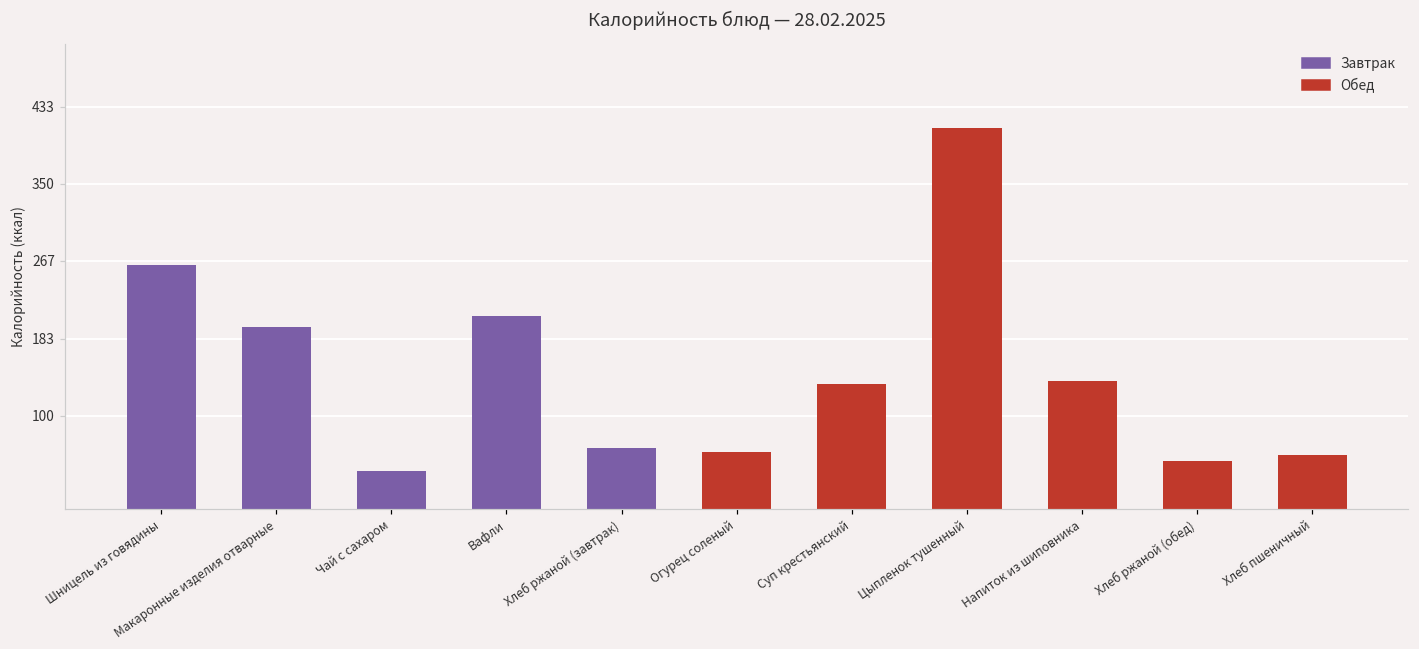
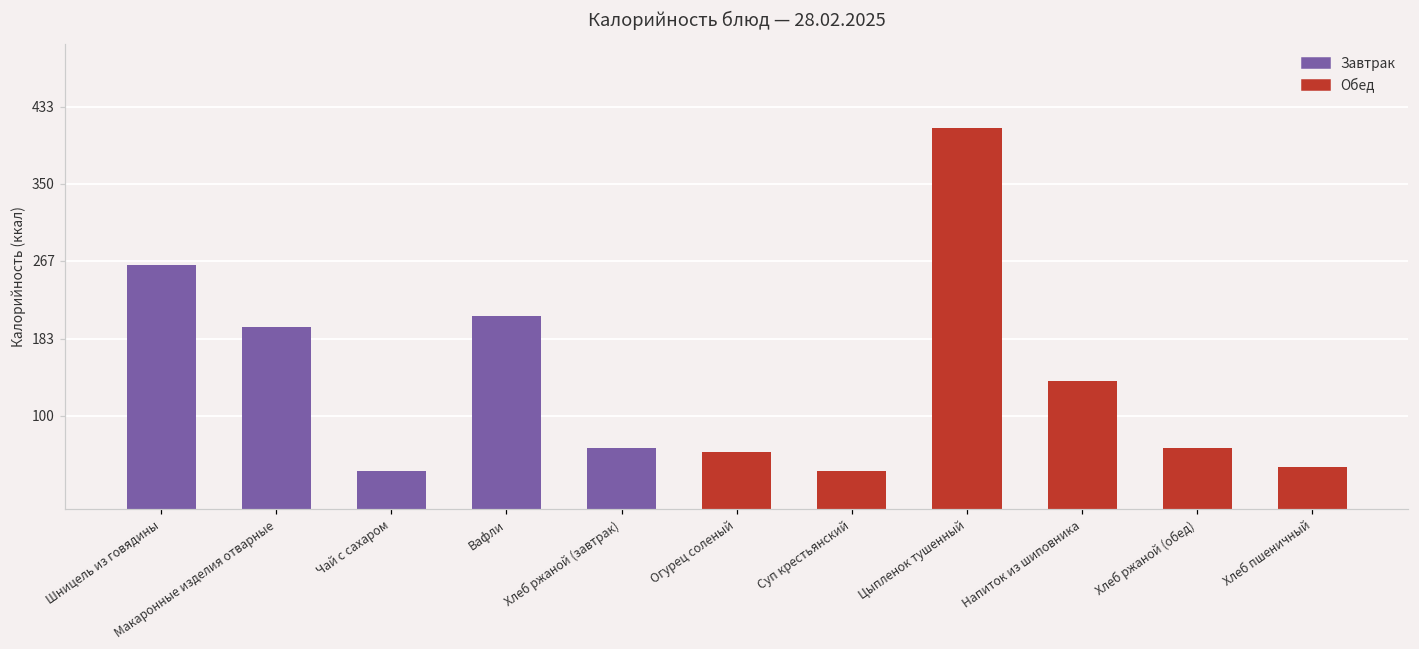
  {
    "Завтрак": {
      "Шницель из говядины": 260,
      "Макаронные изделия отварные": 200,
      "Чай с сахаром": 40,
      "Вафли": 210,
      "Хлеб ржаной (завтрак)": 70,
      "Огурец соленый": 0,
      "Суп крестьянский": 0,
      "Цыпленок тушенный": 0,
      "Напиток из шиповника": 0,
      "Хлеб ржаной (обед)": 0,
      "Хлеб пшеничный": 0
    },
    "Обед": {
      "Шницель из говядины": 0,
      "Макаронные изделия отварные": 0,
      "Чай с сахаром": 0,
      "Вафли": 0,
      "Хлеб ржаной (завтрак)": 0,
      "Огурец соленый": 60,
-     "Суп крестьянский": 130,
+     "Суп крестьянский": 40,
      "Цыпленок тушенный": 410,
      "Напиток из шиповника": 140,
-     "Хлеб ржаной (обед)": 50,
-     "Хлеб пшеничный": 60
+     "Хлеб ржаной (обед)": 70,
+     "Хлеб пшеничный": 50
    }
  }
